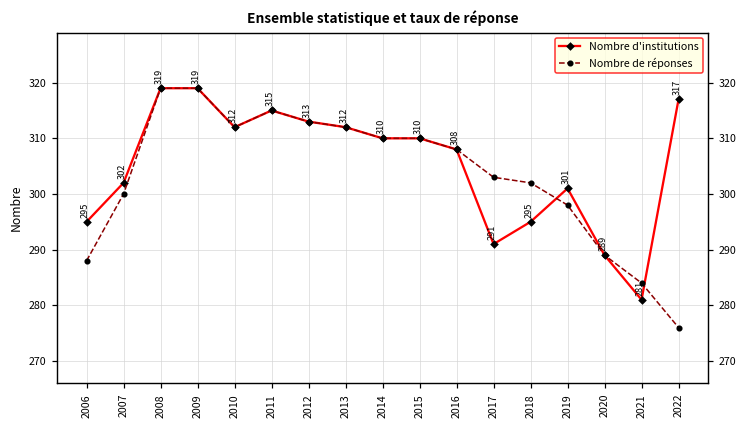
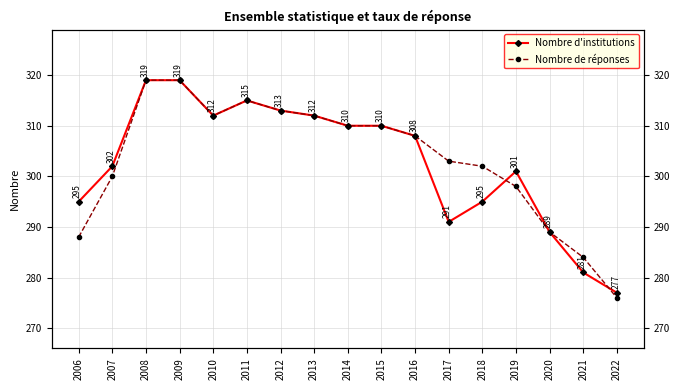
  {
    "Nombre d'institutions": {
      "2006": 295,
      "2007": 302,
      "2017": 291,
      "2018": 295,
      "2019": 301,
-     "2022": 317
+     "2022": 277
    },
    "Nombre de réponses": {
      "2006": 288,
      "2007": 300,
      "2017": 303,
      "2018": 302,
      "2019": 298,
      "2022": 276
    }
  }
